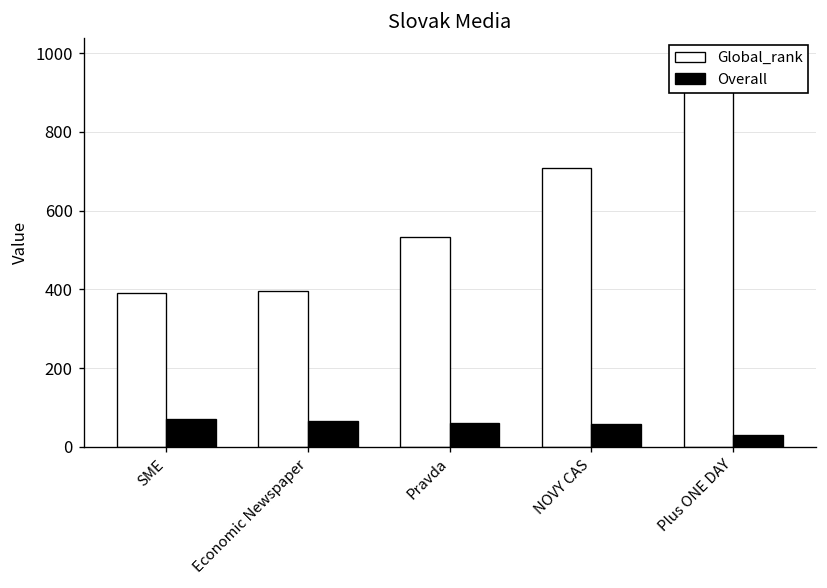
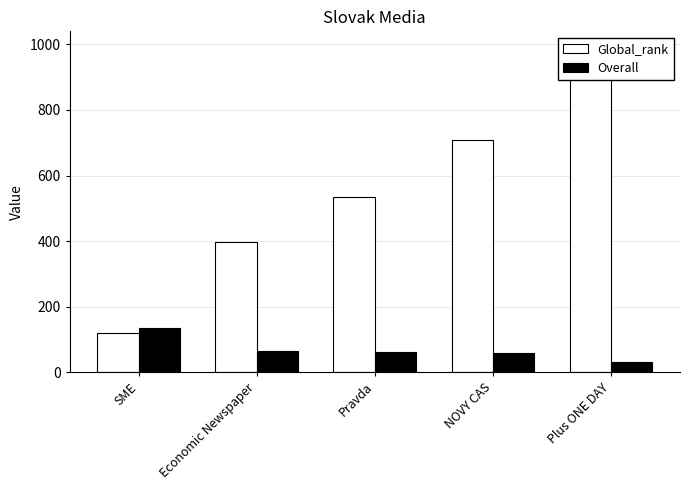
  {
    "Global_rank": {
-     "SME": 390,
+     "SME": 120,
      "Economic Newspaper": 400,
      "Pravda": 530,
      "NOVY CAS": 710
    },
    "Overall": {
-     "SME": 70,
+     "SME": 140,
      "Economic Newspaper": 60,
      "Pravda": 60,
      "NOVY CAS": 60,
      "Plus ONE DAY": 30
    }
  }
